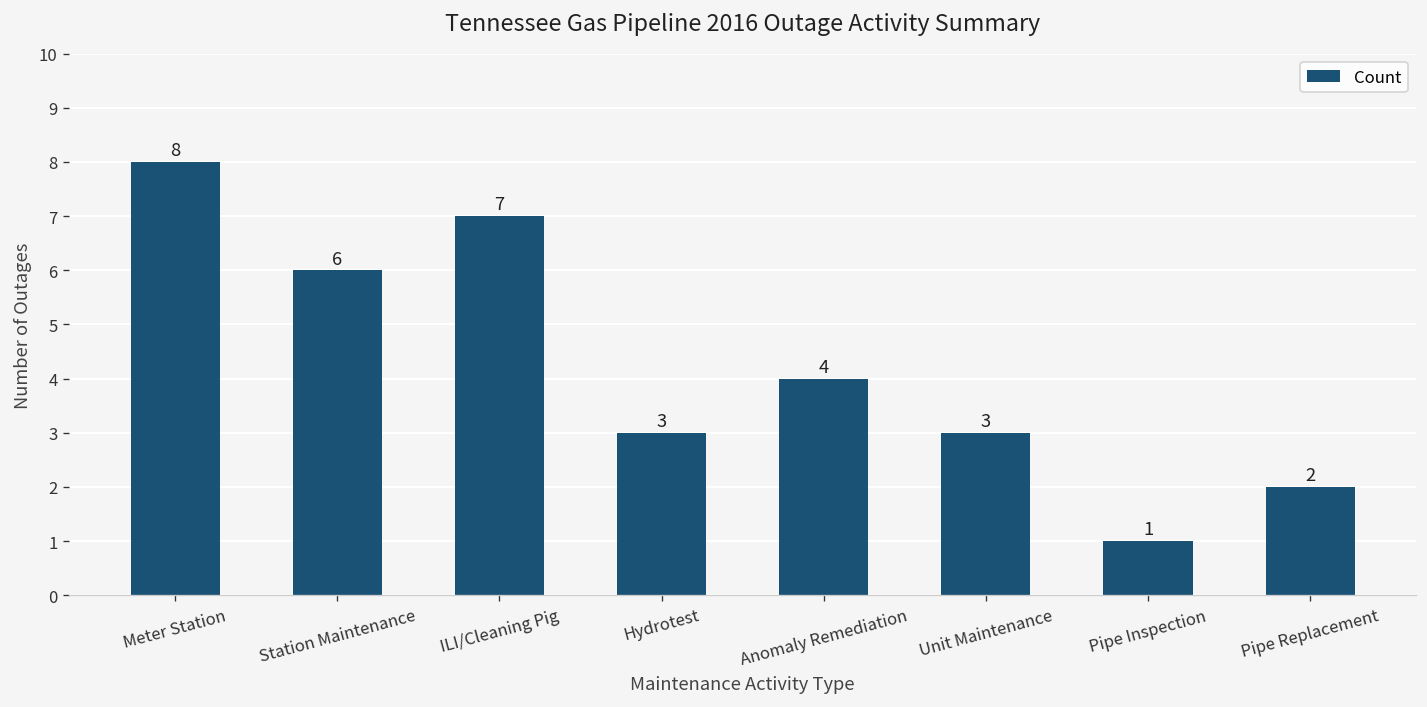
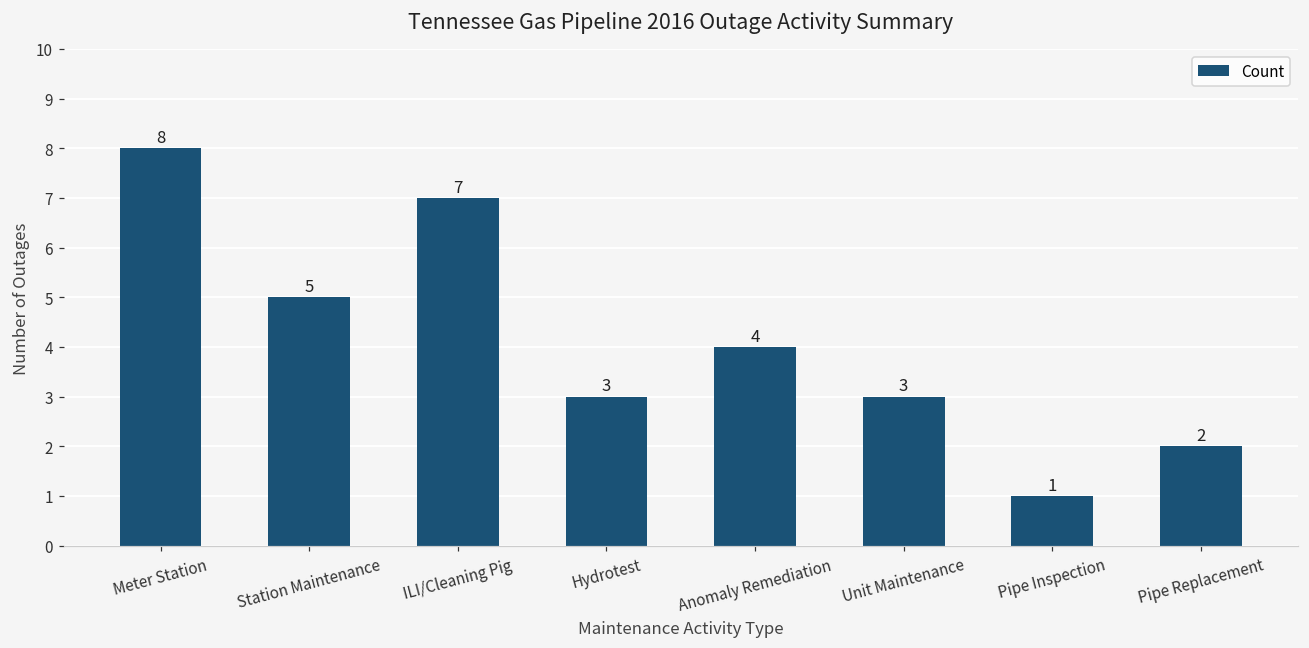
  {
    "Meter Station": 8,
-   "Station Maintenance": 6,
+   "Station Maintenance": 5,
    "ILI/Cleaning Pig": 7,
    "Hydrotest": 3,
    "Anomaly Remediation": 4,
    "Unit Maintenance": 3,
    "Pipe Inspection": 1,
    "Pipe Replacement": 2
  }
